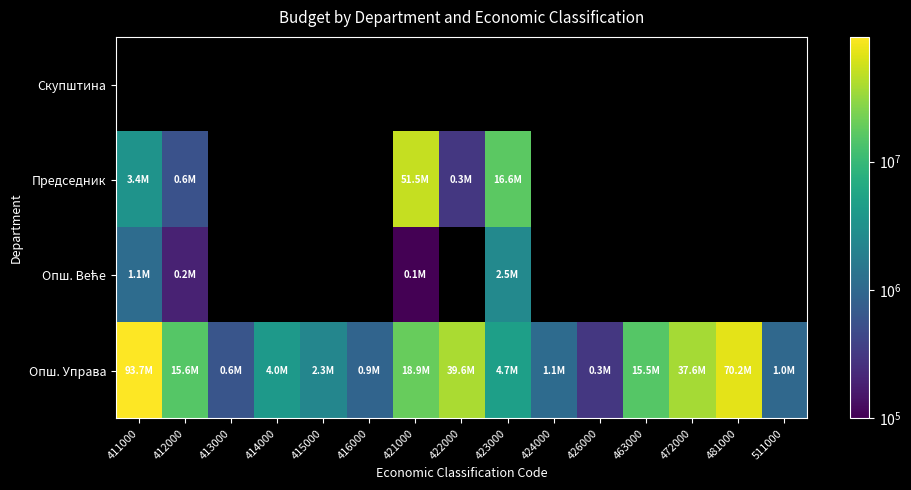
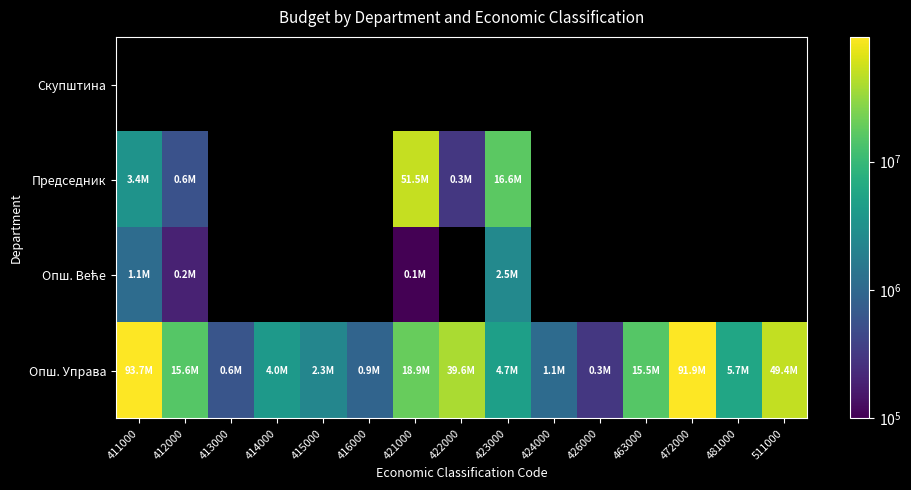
  {
    "Председник": {
      "411000": "3.4M",
      "412000": "0.6M",
      "421000": "51.5M",
      "422000": "0.3M",
      "423000": "16.6M"
    },
    "Опш. Веће": {
      "411000": "1.1M",
      "412000": "0.2M",
      "421000": "0.1M",
      "423000": "2.5M"
    },
    "Опш. Управа": {
      "411000": "93.7M",
      "412000": "15.6M",
      "413000": "0.6M",
      "414000": "4.0M",
      "415000": "2.3M",
      "416000": "0.9M",
      "421000": "18.9M",
      "422000": "39.6M",
      "423000": "4.7M",
      "424000": "1.1M",
      "426000": "0.3M",
      "463000": "15.5M",
-     "472000": "37.6M",
-     "481000": "70.2M",
-     "511000": "1.0M"
+     "472000": "91.9M",
+     "481000": "5.7M",
+     "511000": "49.4M"
    }
  }
